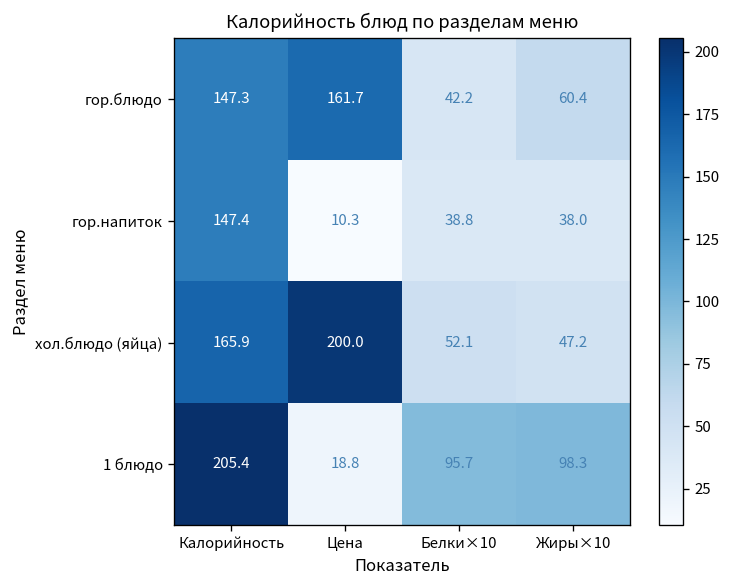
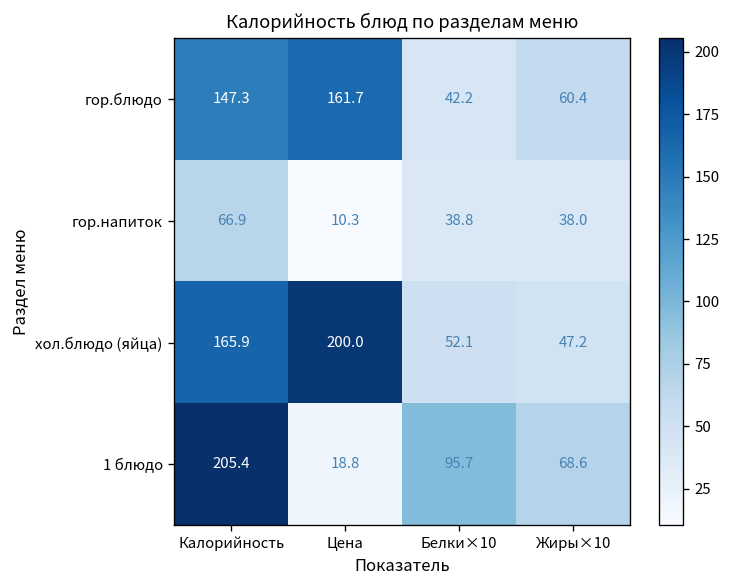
  {
    "гор.блюдо": {
      "Калорийность": 147.3,
      "Цена": 161.7,
      "Белки×10": 42.2,
      "Жиры×10": 60.4
    },
    "гор.напиток": {
-     "Калорийность": 147.4,
+     "Калорийность": 66.9,
      "Цена": 10.3,
      "Белки×10": 38.8,
      "Жиры×10": 38.0
    },
    "хол.блюдо (яйца)": {
      "Калорийность": 165.9,
      "Цена": 200.0,
      "Белки×10": 52.1,
      "Жиры×10": 47.2
    },
    "1 блюдо": {
      "Калорийность": 205.4,
      "Цена": 18.8,
      "Белки×10": 95.7,
-     "Жиры×10": 98.3
+     "Жиры×10": 68.6
    }
  }
